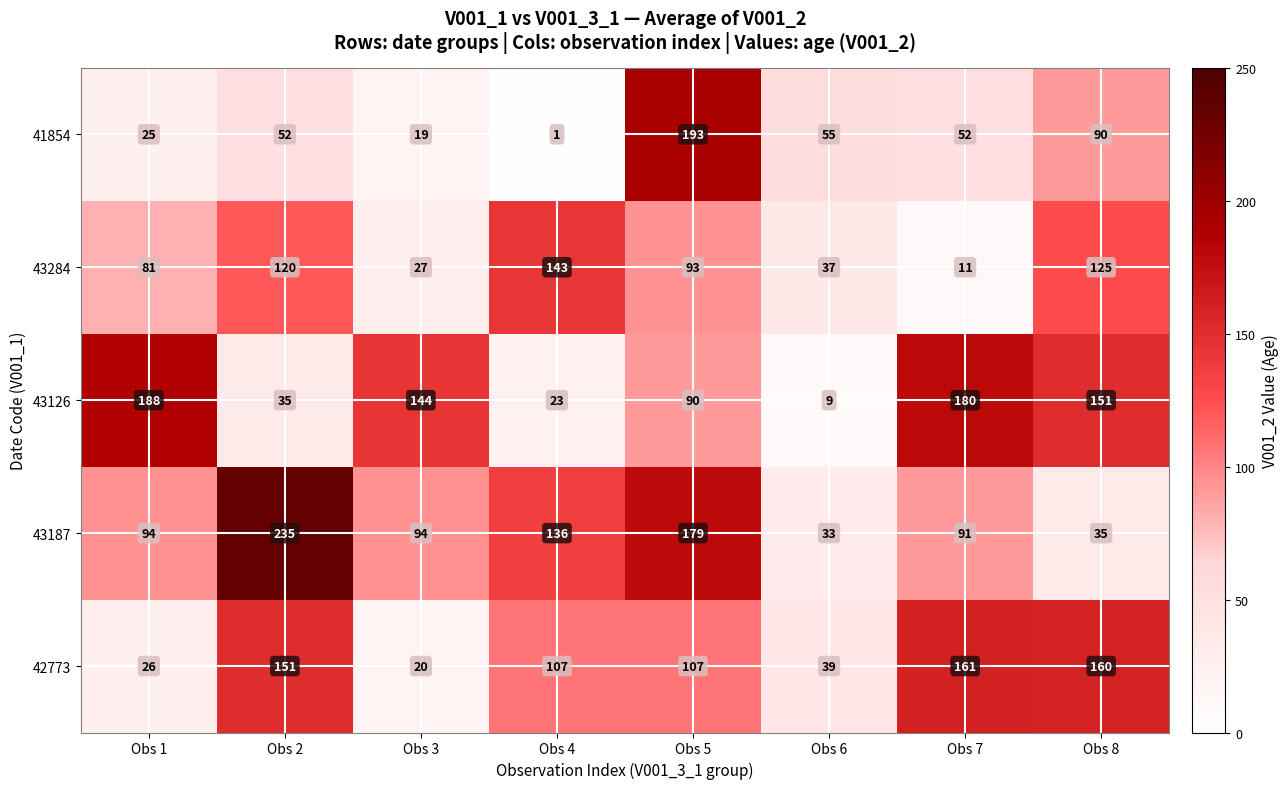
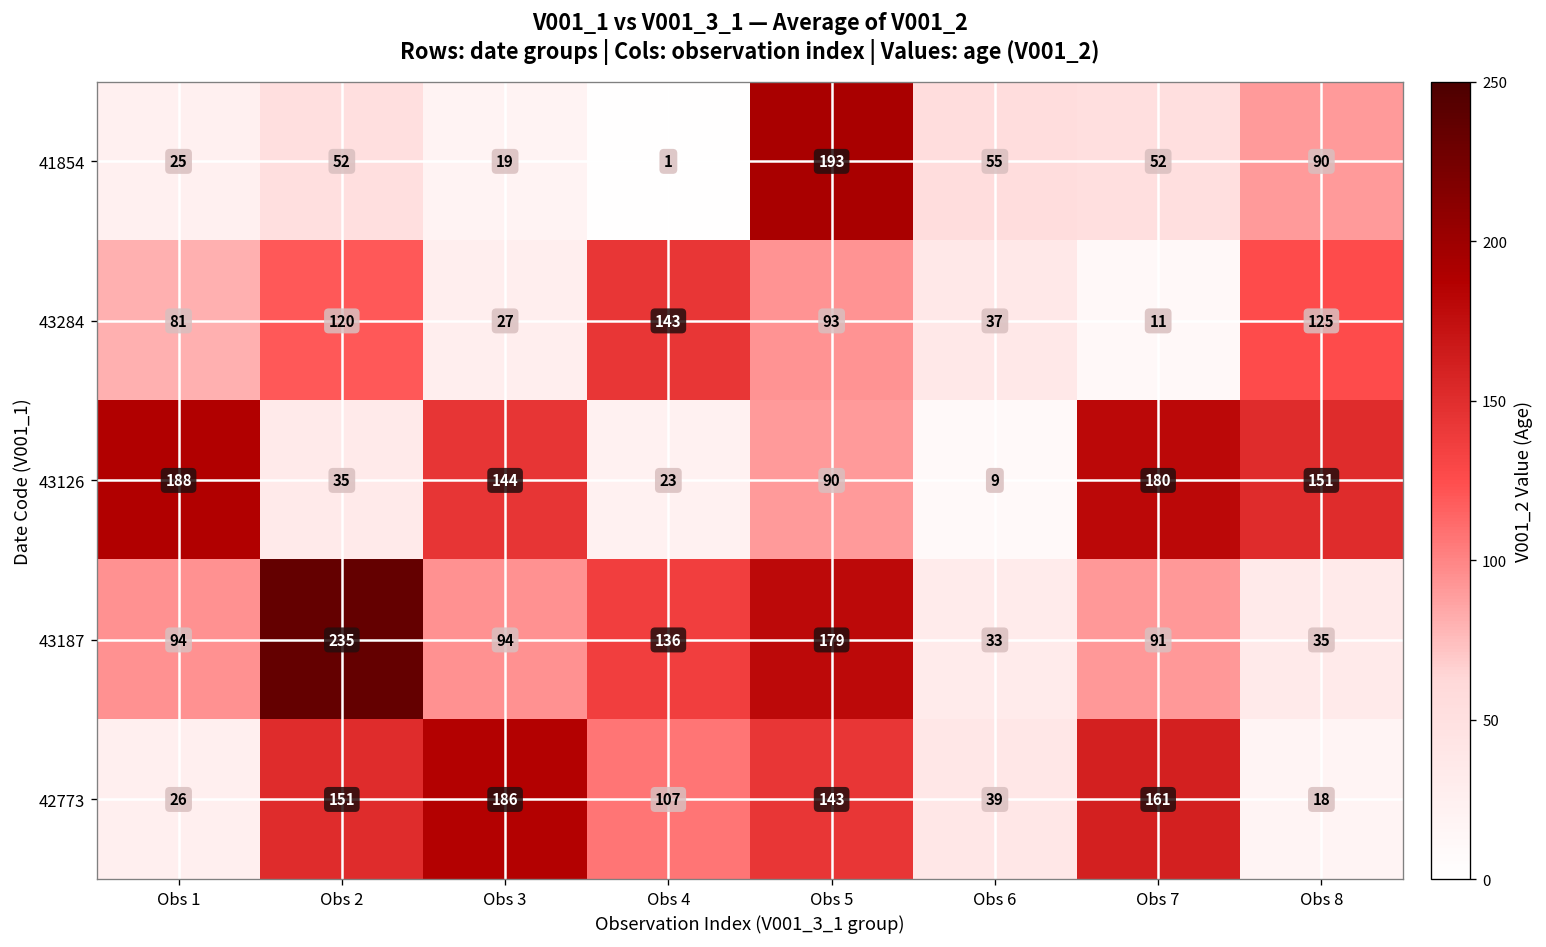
  {
    "42773": {
-     "Obs 3": 20,
-     "Obs 5": 107,
-     "Obs 8": 160
+     "Obs 3": 186,
+     "Obs 5": 143,
+     "Obs 8": 18
    }
  }
